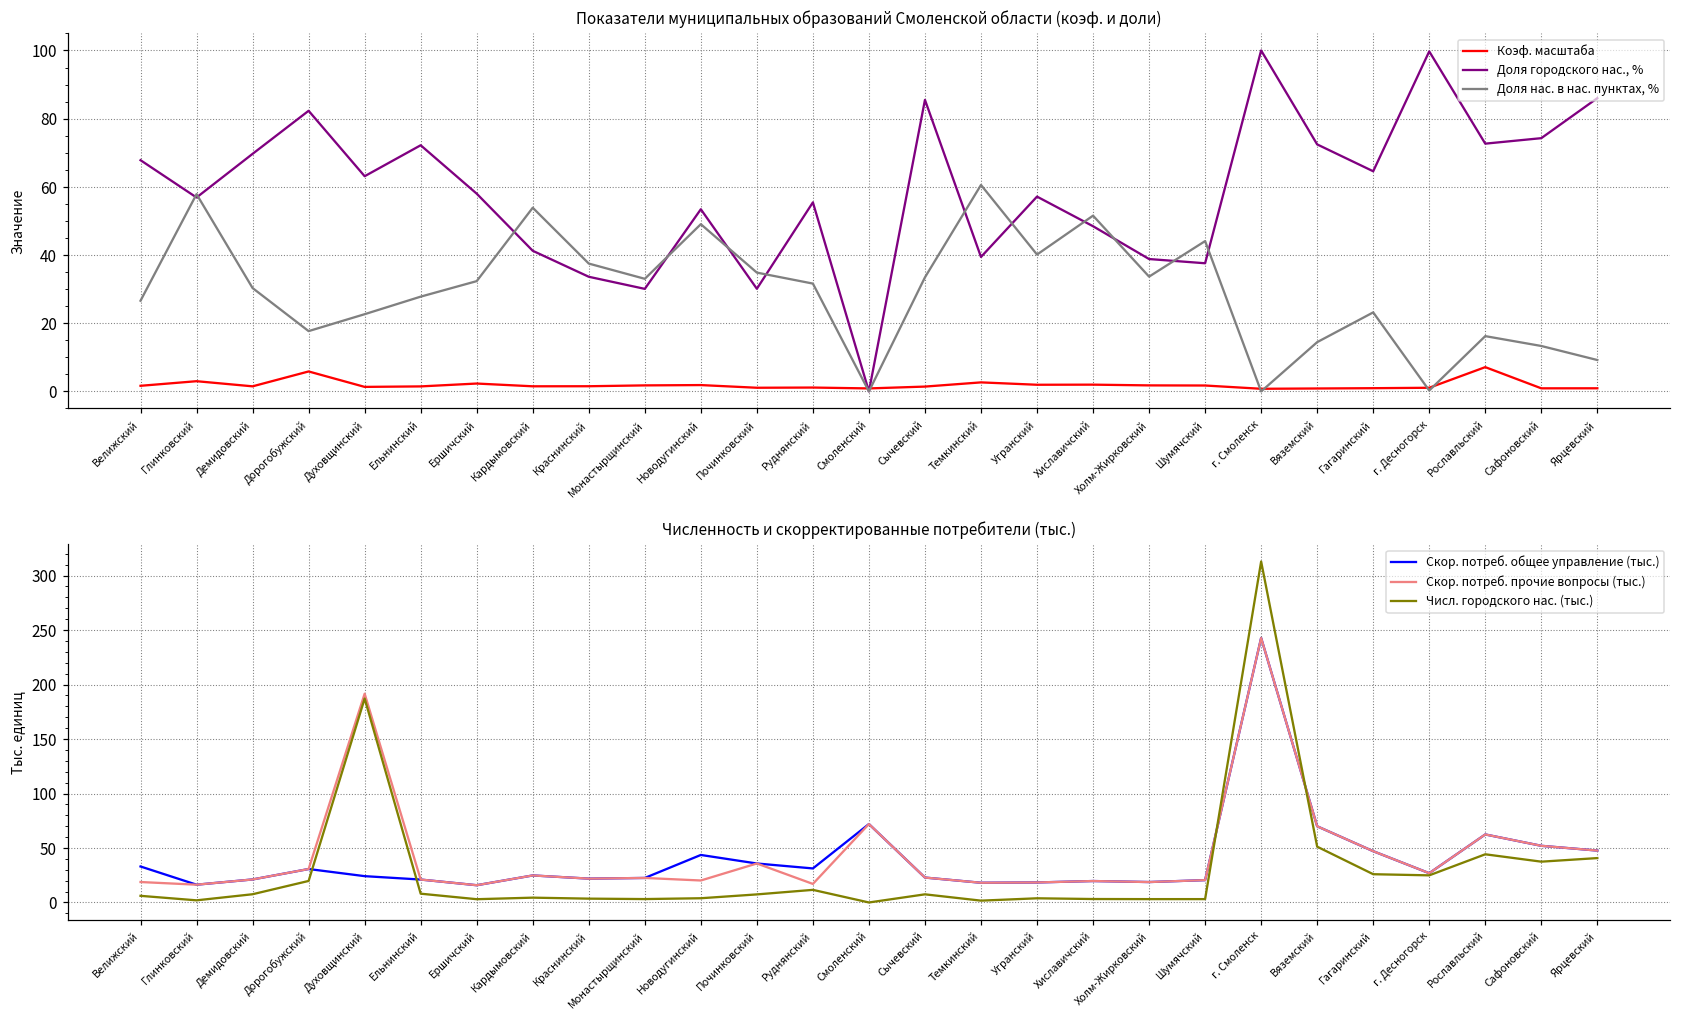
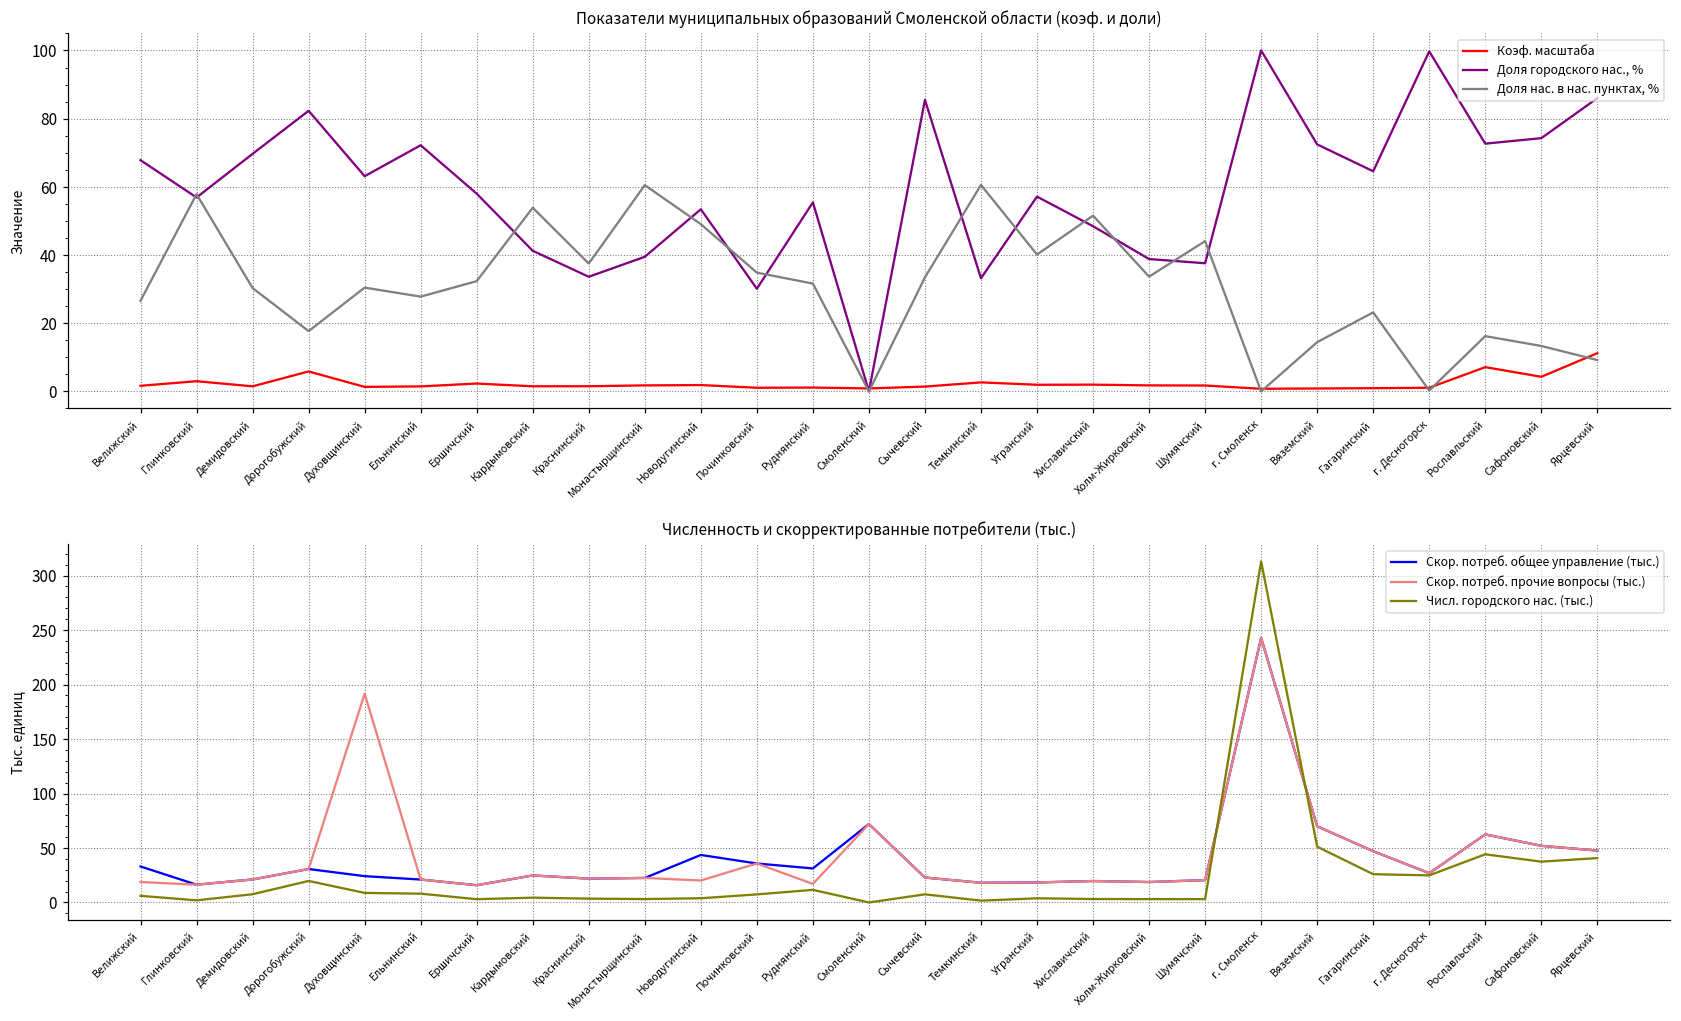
  {
    "Показатели муниципальных образований Смоленской области (коэф. и доли)": {
      "Коэф. масштаба": {
        "Велижский": 2,
        "Глинковский": 3,
        "Демидовский": 1,
        "Дорогобужский": 6,
        "Духовщинский": 1,
        "Ельнинский": 1,
        "Ершичский": 2,
        "Кардымовский": 2,
        "Краснинский": 2,
        "Монастырщинский": 2,
        "Новодугинский": 2,
        "Починковский": 1,
        "Руднянский": 1,
        "Смоленский": 1,
        "Сычевский": 1,
        "Темкинский": 3,
        "Угранский": 2,
        "Хиславичский": 2,
        "Холм-Жирковский": 2,
        "Шумячский": 2,
        "Вяземский": 1,
        "Гагаринский": 1,
        "Рославльский": 7,
-       "Сафоновский": 1,
-       "Ярцевский": 1
+       "Сафоновский": 4,
+       "Ярцевский": 11
      },
      "Доля городского нас., %": {
        "Велижский": 68,
        "Глинковский": 57,
        "Демидовский": 70,
        "Дорогобужский": 82,
        "Духовщинский": 63,
        "Ельнинский": 72,
        "Ершичский": 58,
        "Кардымовский": 41,
        "Краснинский": 34,
-       "Монастырщинский": 30,
+       "Монастырщинский": 39,
        "Новодугинский": 53,
        "Починковский": 30,
        "Руднянский": 55,
        "Сычевский": 86,
-       "Темкинский": 39,
+       "Темкинский": 33,
        "Угранский": 57,
        "Хиславичский": 48,
        "Холм-Жирковский": 39,
        "Шумячский": 38,
        "г. Смоленск": 100,
        "Вяземский": 72,
        "Гагаринский": 65,
        "г. Десногорск": 100,
        "Рославльский": 73,
        "Сафоновский": 74,
        "Ярцевский": 86
      },
      "Доля нас. в нас. пунктах, %": {
        "Велижский": 27,
        "Глинковский": 58,
        "Демидовский": 30,
        "Дорогобужский": 18,
-       "Духовщинский": 23,
+       "Духовщинский": 30,
        "Ельнинский": 28,
        "Ершичский": 32,
        "Кардымовский": 54,
        "Краснинский": 38,
-       "Монастырщинский": 33,
+       "Монастырщинский": 61,
        "Новодугинский": 49,
        "Починковский": 35,
        "Руднянский": 32,
        "Сычевский": 33,
        "Темкинский": 61,
        "Угранский": 40,
        "Хиславичский": 52,
        "Холм-Жирковский": 34,
        "Шумячский": 44,
        "Вяземский": 14,
        "Гагаринский": 23,
        "Рославльский": 16,
        "Сафоновский": 13,
        "Ярцевский": 9
      }
    },
    "Численность и скорректированные потребители (тыс.)": {
      "Скор. потреб. общее управление (тыс.)": {
        "Велижский": 30,
        "Духовщинский": 20,
        "Новодугинский": 40,
        "Руднянский": 30
      },
      "Скор. потреб. прочие вопросы (тыс.)": {
        "Велижский": 20,
        "Духовщинский": 190,
        "Новодугинский": 20,
        "Руднянский": 20
      },
      "Числ. городского нас. (тыс.)": {
        "Велижский": 10,
        "Глинковский": 0,
        "Демидовский": 10,
        "Дорогобужский": 20,
-       "Духовщинский": 190,
+       "Духовщинский": 10,
        "Ельнинский": 10,
        "Ершичский": 0,
        "Кардымовский": 0,
        "Краснинский": 0,
        "Монастырщинский": 0,
        "Новодугинский": 0,
        "Починковский": 10,
        "Руднянский": 10,
        "Смоленский": 0,
        "Сычевский": 10,
        "Темкинский": 0,
        "Угранский": 0,
        "Хиславичский": 0,
        "Холм-Жирковский": 0,
        "Шумячский": 0,
        "г. Смоленск": 310,
        "Вяземский": 50,
        "Гагаринский": 30,
        "Рославльский": 40,
        "Сафоновский": 40,
        "Ярцевский": 40
      }
    }
  }
